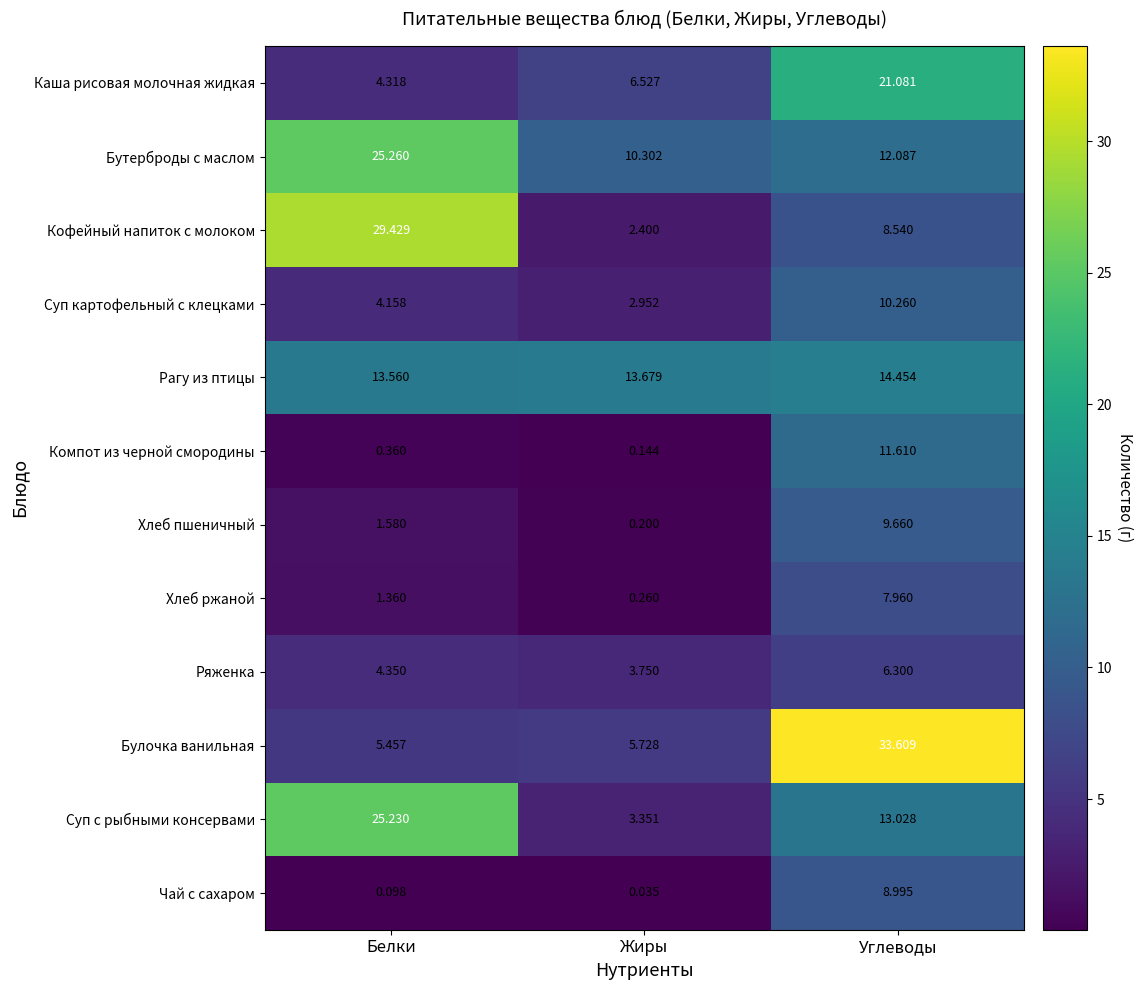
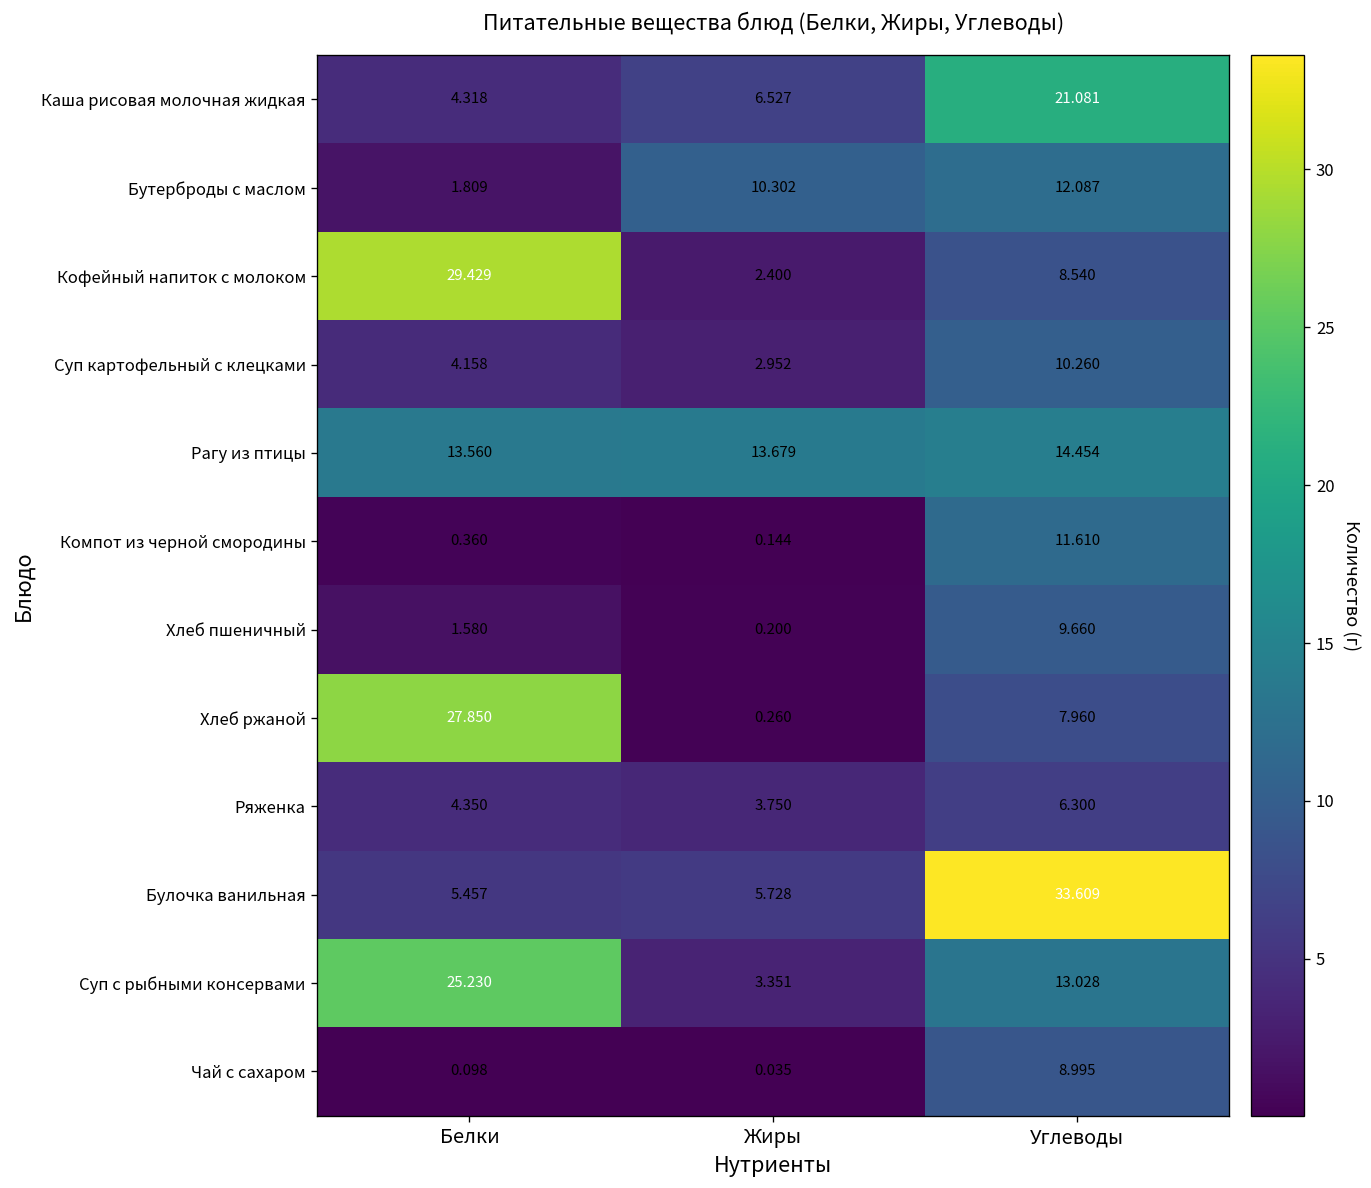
  {
    "Каша рисовая молочная жидкая": {
      "Белки": 4.318,
      "Жиры": 6.527,
      "Углеводы": 21.081
    },
    "Бутерброды с маслом": {
-     "Белки": 25.260,
+     "Белки": 1.809,
      "Жиры": 10.302,
      "Углеводы": 12.087
    },
    "Кофейный напиток с молоком": {
      "Белки": 29.429,
      "Жиры": 2.400,
      "Углеводы": 8.540
    },
    "Суп картофельный с клецками": {
      "Белки": 4.158,
      "Жиры": 2.952,
      "Углеводы": 10.260
    },
    "Рагу из птицы": {
      "Белки": 13.560,
      "Жиры": 13.679,
      "Углеводы": 14.454
    },
    "Компот из черной смородины": {
      "Белки": 0.360,
      "Жиры": 0.144,
      "Углеводы": 11.610
    },
    "Хлеб пшеничный": {
      "Белки": 1.580,
      "Жиры": 0.200,
      "Углеводы": 9.660
    },
    "Хлеб ржаной": {
-     "Белки": 1.360,
+     "Белки": 27.850,
      "Жиры": 0.260,
      "Углеводы": 7.960
    },
    "Ряженка": {
      "Белки": 4.350,
      "Жиры": 3.750,
      "Углеводы": 6.300
    },
    "Булочка ванильная": {
      "Белки": 5.457,
      "Жиры": 5.728,
      "Углеводы": 33.609
    },
    "Суп с рыбными консервами": {
      "Белки": 25.230,
      "Жиры": 3.351,
      "Углеводы": 13.028
    },
    "Чай с сахаром": {
      "Белки": 0.098,
      "Жиры": 0.035,
      "Углеводы": 8.995
    }
  }
